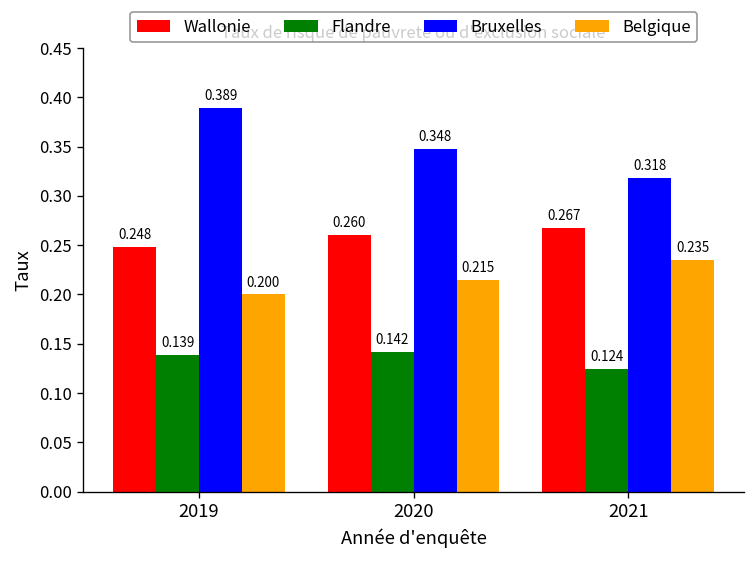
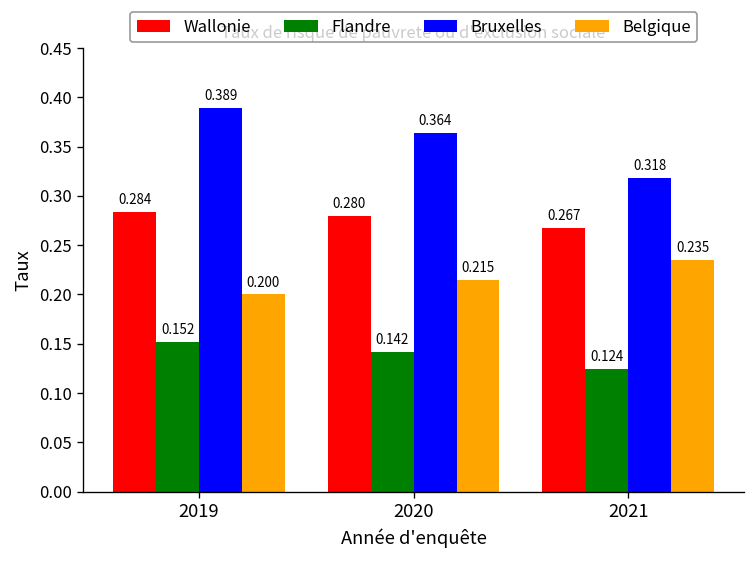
  {
    "Wallonie": {
-     "2019": 0.248,
-     "2020": 0.260,
+     "2019": 0.284,
+     "2020": 0.280,
      "2021": 0.267
    },
    "Flandre": {
-     "2019": 0.139,
+     "2019": 0.152,
      "2020": 0.142,
      "2021": 0.124
    },
    "Bruxelles": {
      "2019": 0.389,
-     "2020": 0.348,
+     "2020": 0.364,
      "2021": 0.318
    },
    "Belgique": {
      "2019": 0.200,
      "2020": 0.215,
      "2021": 0.235
    }
  }
